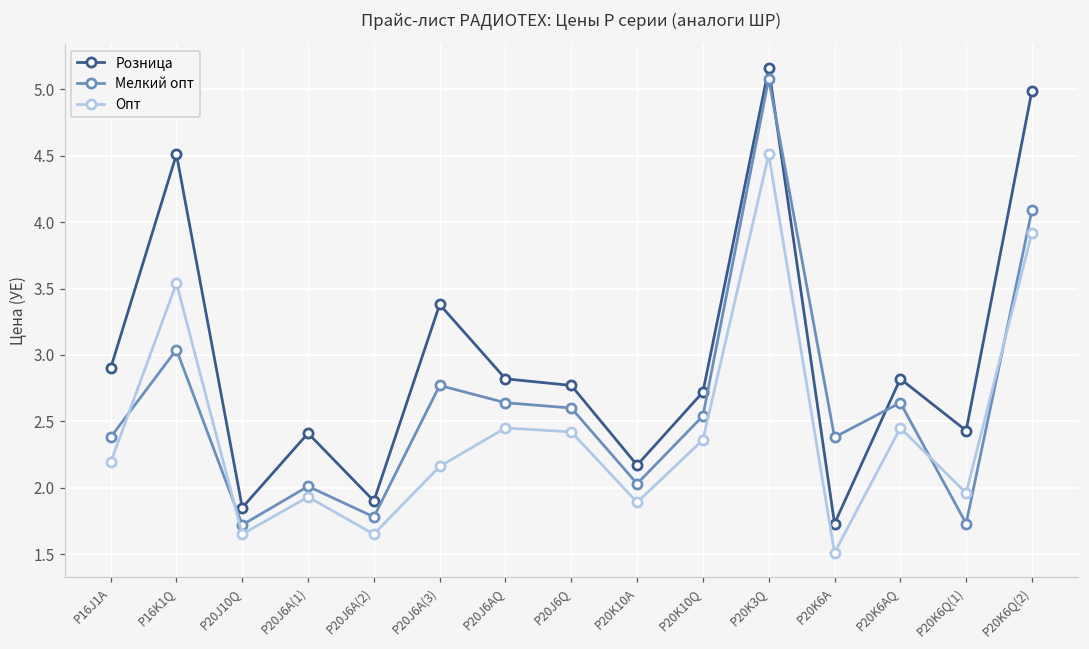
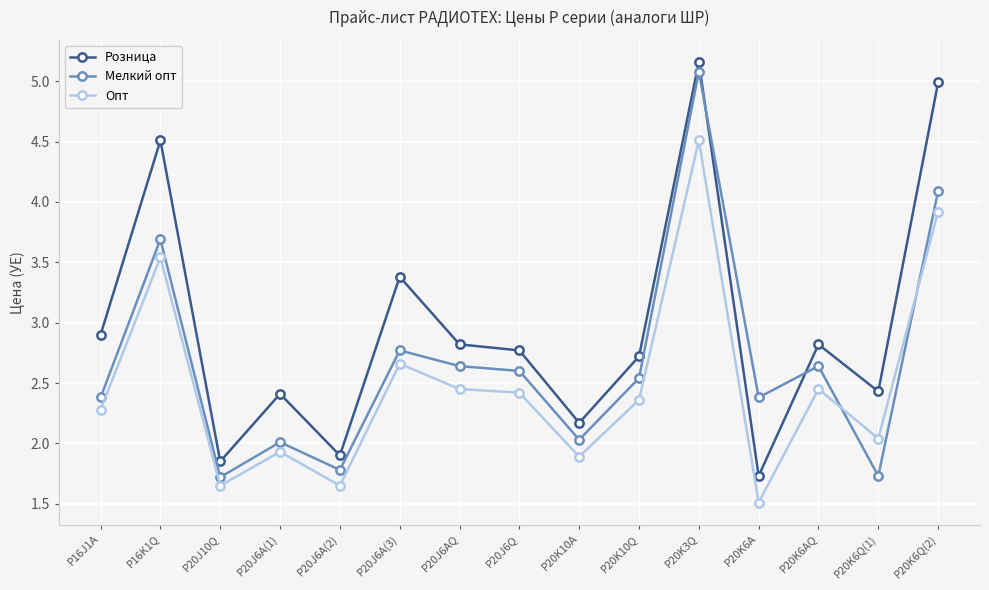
  {
    "Розница": {
      "P16J1A": 2.90,
      "P16K1Q": 4.51,
      "P20J10Q": 1.85,
      "P20J6A(1)": 2.41,
      "P20J6A(2)": 1.90,
      "P20J6A(3)": 3.38,
      "P20J6AQ": 2.82,
      "P20J6Q": 2.77,
      "P20K10A": 2.17,
      "P20K10Q": 2.72,
      "P20K3Q": 5.16,
      "P20K6A": 1.73,
      "P20K6AQ": 2.82,
      "P20K6Q(1)": 2.43,
      "P20K6Q(2)": 4.99
    },
    "Мелкий опт": {
      "P16J1A": 2.38,
-     "P16K1Q": 3.04,
+     "P16K1Q": 3.69,
      "P20J10Q": 1.72,
      "P20J6A(1)": 2.01,
      "P20J6A(2)": 1.78,
      "P20J6A(3)": 2.77,
      "P20J6AQ": 2.64,
      "P20J6Q": 2.60,
      "P20K10A": 2.03,
      "P20K10Q": 2.54,
      "P20K3Q": 5.08,
      "P20K6A": 2.38,
      "P20K6AQ": 2.64,
      "P20K6Q(1)": 1.73,
      "P20K6Q(2)": 4.09
    },
    "Опт": {
-     "P16J1A": 2.19,
+     "P16J1A": 2.28,
      "P16K1Q": 3.54,
      "P20J10Q": 1.65,
      "P20J6A(1)": 1.93,
      "P20J6A(2)": 1.65,
-     "P20J6A(3)": 2.16,
+     "P20J6A(3)": 2.66,
      "P20J6AQ": 2.45,
      "P20J6Q": 2.42,
      "P20K10A": 1.89,
      "P20K10Q": 2.36,
      "P20K3Q": 4.51,
      "P20K6A": 1.51,
      "P20K6AQ": 2.45,
-     "P20K6Q(1)": 1.96,
+     "P20K6Q(1)": 2.04,
      "P20K6Q(2)": 3.92
    }
  }
